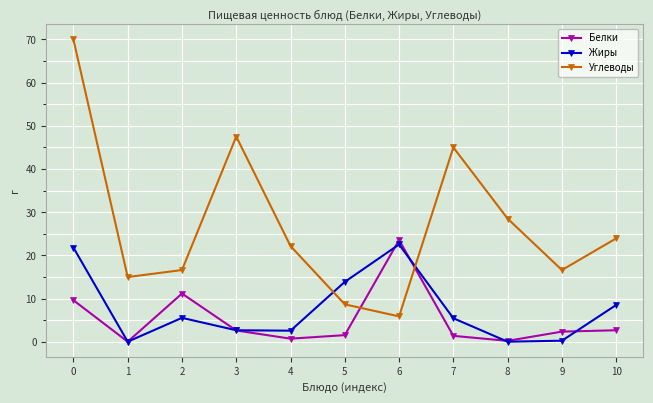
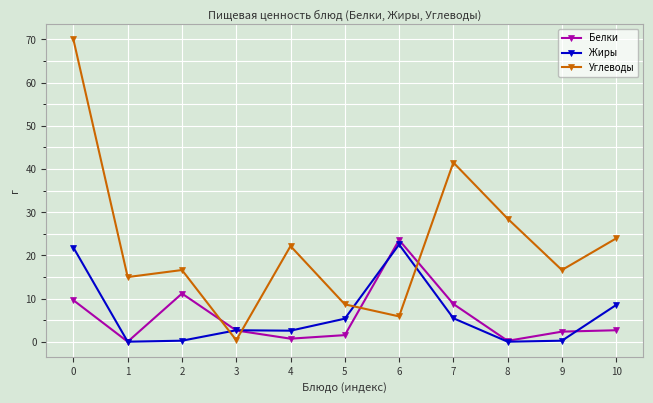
  {
    "Белки": {
      "0": 10,
      "2": 11,
      "4": 1,
      "5": 2,
      "6": 24,
-     "7": 1,
+     "7": 9,
      "9": 2,
      "10": 3
    },
    "Жиры": {
      "0": 22,
-     "2": 6,
+     "2": 0,
      "4": 3,
-     "5": 14,
+     "5": 5,
      "6": 23,
      "7": 5,
      "9": 0,
      "10": 9
    },
    "Углеводы": {
      "0": 70,
      "1": 15,
      "2": 17,
-     "3": 48,
+     "3": 0,
      "4": 22,
      "5": 9,
      "6": 6,
-     "7": 45,
+     "7": 42,
      "8": 29,
      "9": 17,
      "10": 24
    }
  }
